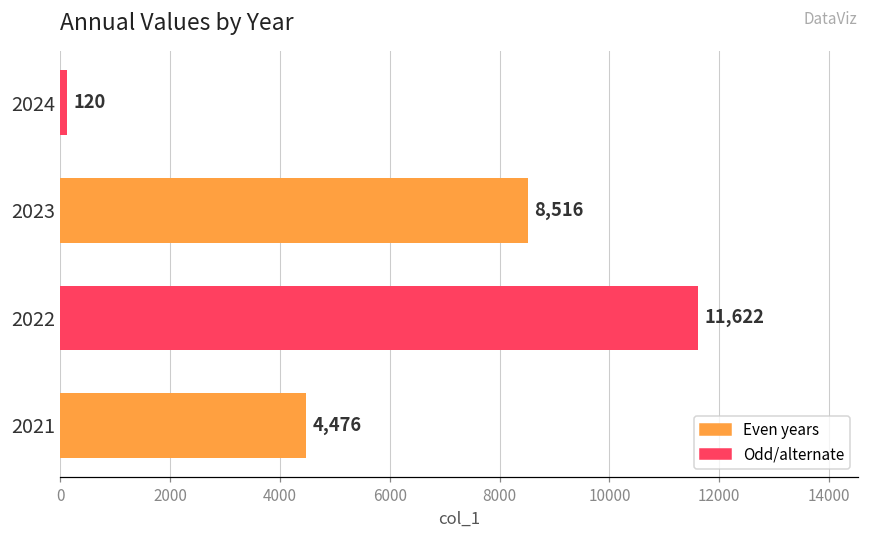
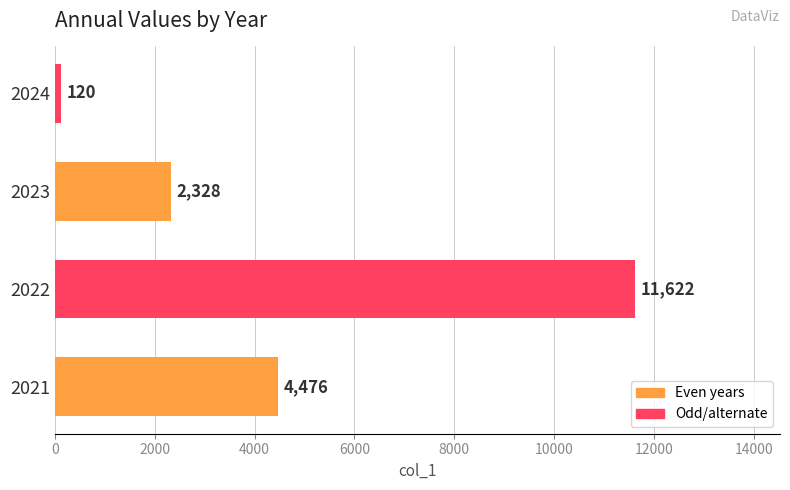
  {
    "2024": "120",
-   "2023": "8,516",
+   "2023": "2,328",
    "2022": "11,622",
    "2021": "4,476"
  }
